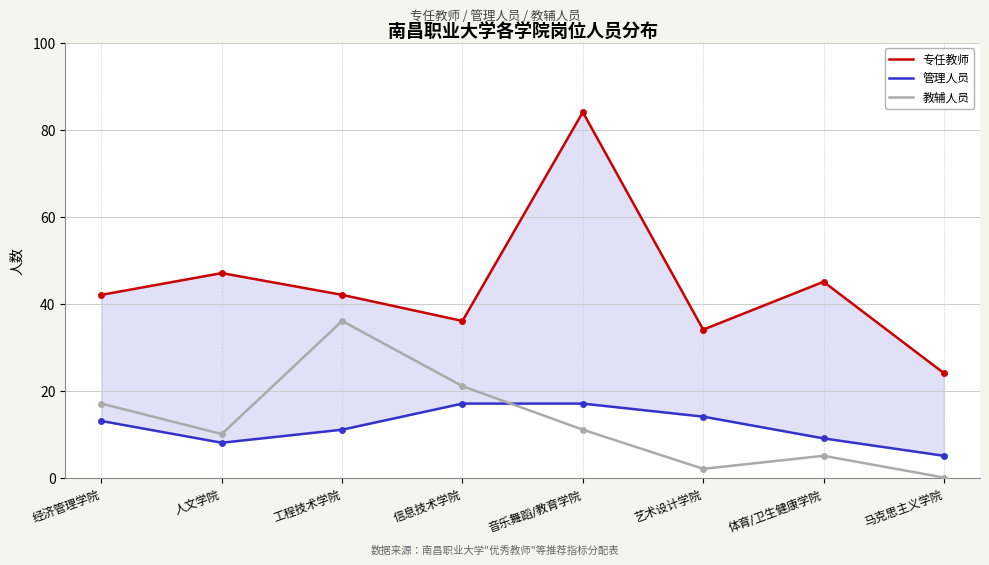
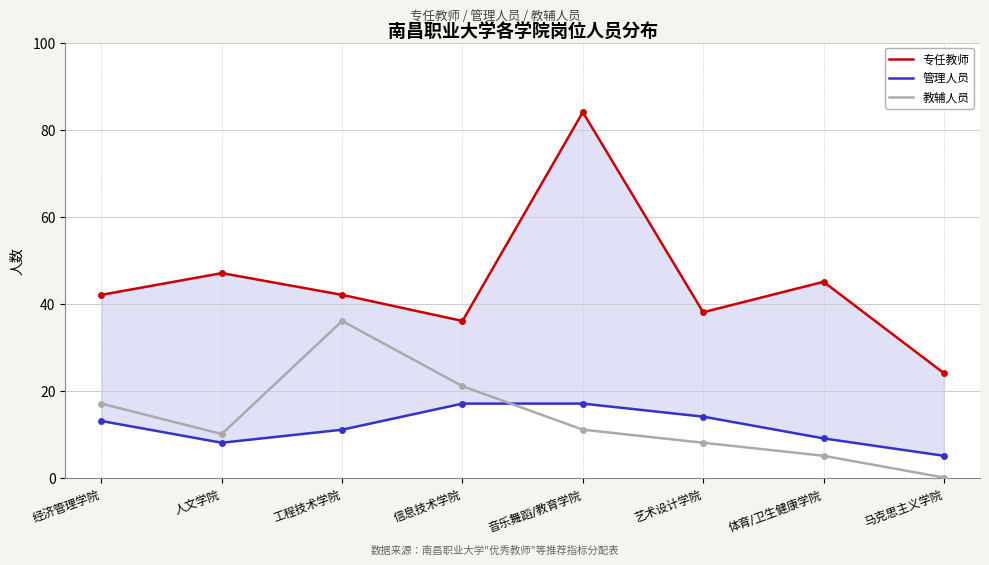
  {
    "专任教师": {
      "经济管理学院": 42,
      "人文学院": 47,
      "工程技术学院": 42,
      "信息技术学院": 36,
      "音乐舞蹈/教育学院": 84,
-     "艺术设计学院": 34,
+     "艺术设计学院": 38,
      "体育/卫生健康学院": 45,
      "马克思主义学院": 24
    },
    "管理人员": {
      "经济管理学院": 13,
      "人文学院": 8,
      "工程技术学院": 11,
      "信息技术学院": 17,
      "音乐舞蹈/教育学院": 17,
      "艺术设计学院": 14,
      "体育/卫生健康学院": 9,
      "马克思主义学院": 5
    },
    "教辅人员": {
      "经济管理学院": 17,
      "人文学院": 10,
      "工程技术学院": 36,
      "信息技术学院": 21,
      "音乐舞蹈/教育学院": 11,
-     "艺术设计学院": 2,
+     "艺术设计学院": 8,
      "体育/卫生健康学院": 5,
      "马克思主义学院": 0
    }
  }
